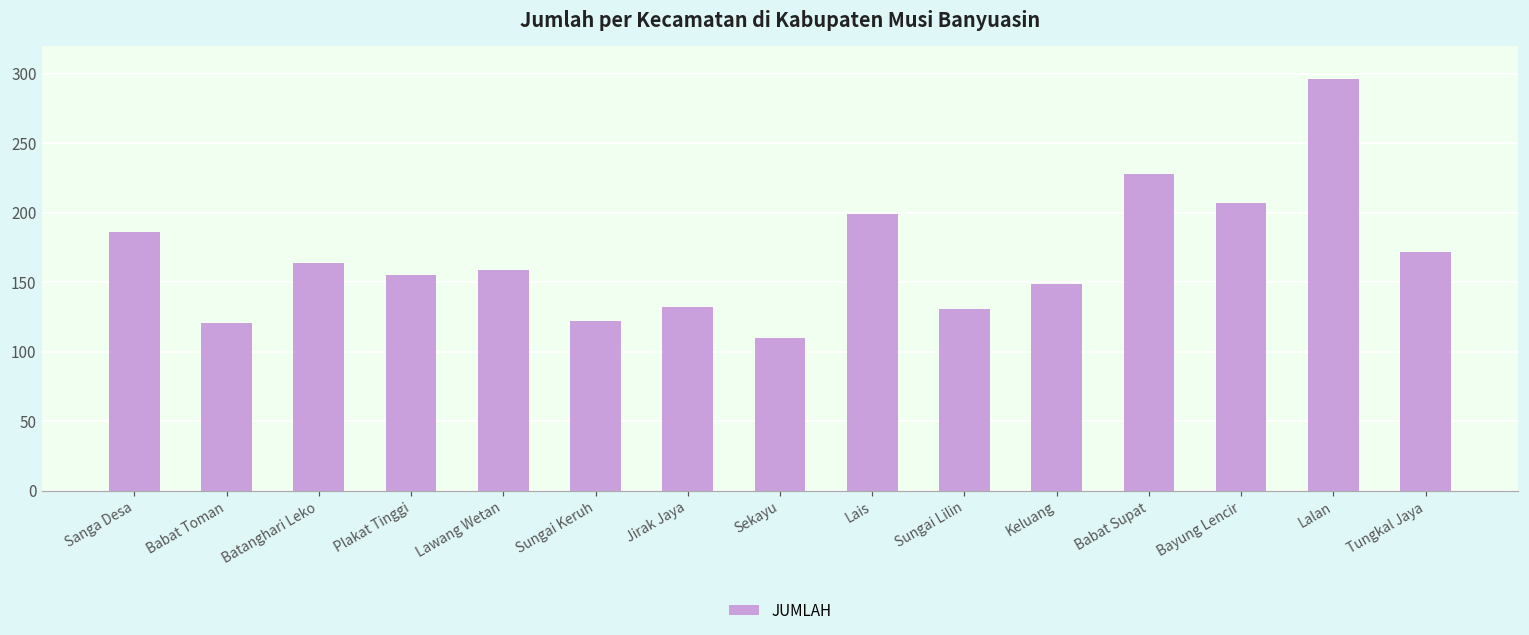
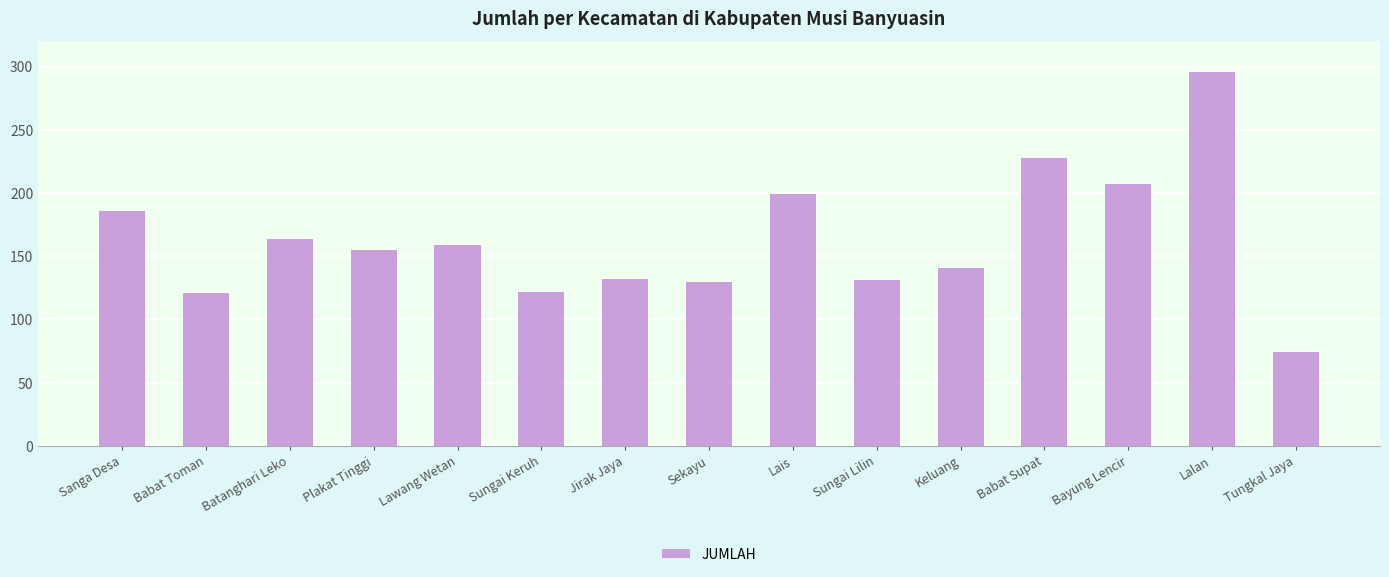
  {
    "Sanga Desa": 186,
    "Babat Toman": 121,
    "Batanghari Leko": 164,
    "Plakat Tinggi": 155,
    "Lawang Wetan": 159,
    "Sungai Keruh": 122,
    "Jirak Jaya": 132,
-   "Sekayu": 110,
+   "Sekayu": 130,
    "Lais": 199,
    "Sungai Lilin": 131,
-   "Keluang": 149,
+   "Keluang": 141,
    "Babat Supat": 228,
    "Bayung Lencir": 207,
    "Lalan": 296,
-   "Tungkal Jaya": 172
+   "Tungkal Jaya": 74
  }
